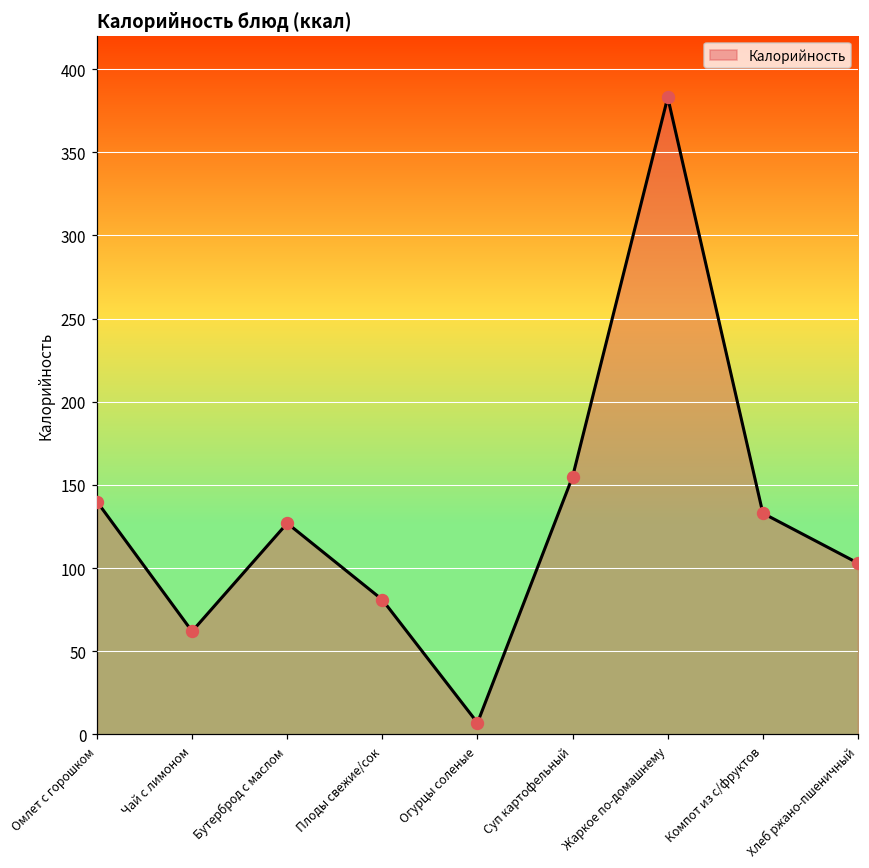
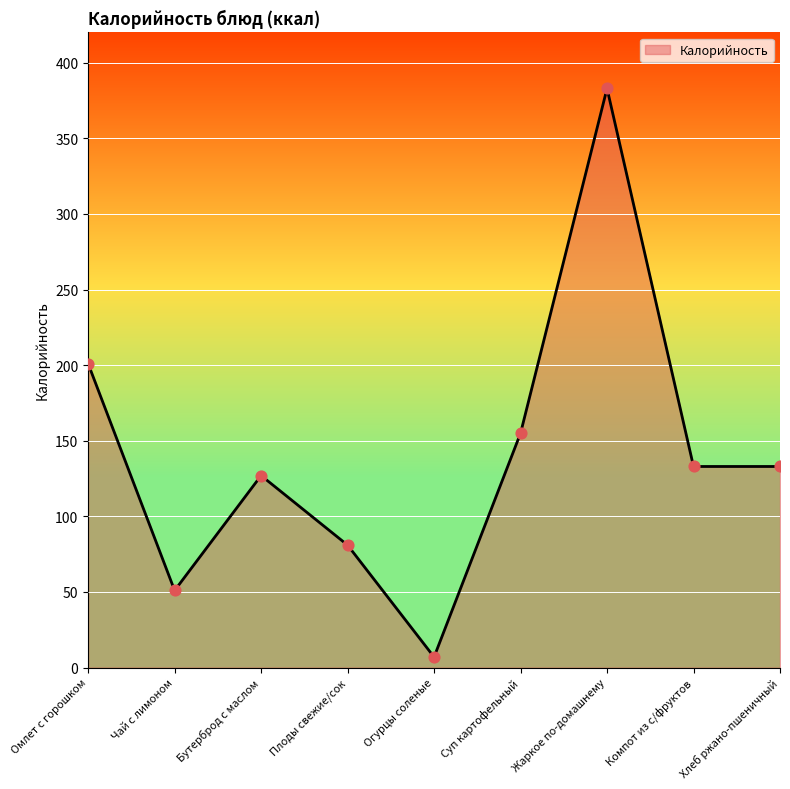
  {
-   "Омлет с горошком": 140,
-   "Чай с лимоном": 62,
+   "Омлет с горошком": 201,
+   "Чай с лимоном": 51,
    "Бутерброд с маслом": 127,
    "Плоды свежие/сок": 81,
    "Огурцы соленые": 7,
    "Суп картофельный": 155,
    "Жаркое по-домашнему": 383,
    "Компот из с/фруктов": 133,
-   "Хлеб ржано-пшеничный": 103
+   "Хлеб ржано-пшеничный": 133
  }
